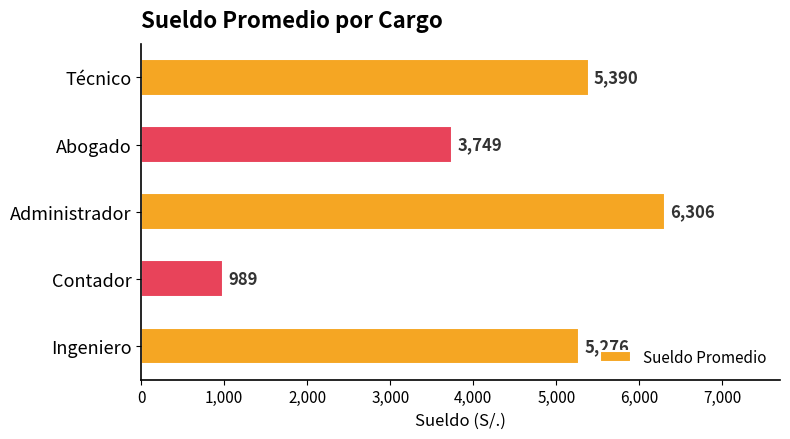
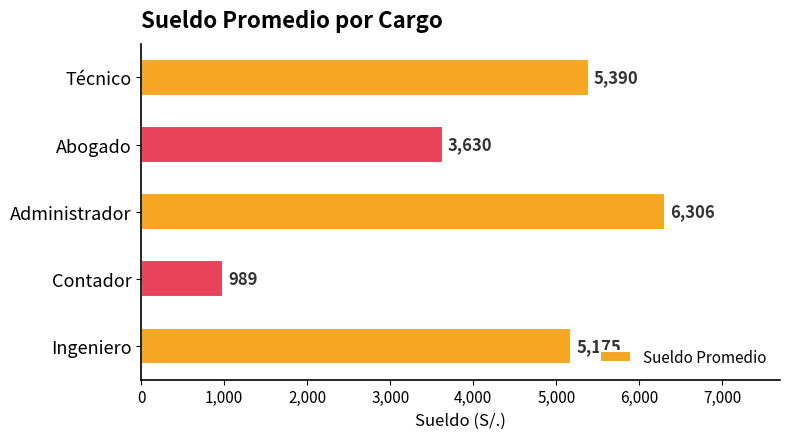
  {
    "Técnico": "5,390",
-   "Abogado": "3,749",
+   "Abogado": "3,630",
    "Administrador": "6,306",
    "Contador": "989",
-   "Ingeniero": "5,276"
+   "Ingeniero": "5,175"
  }
